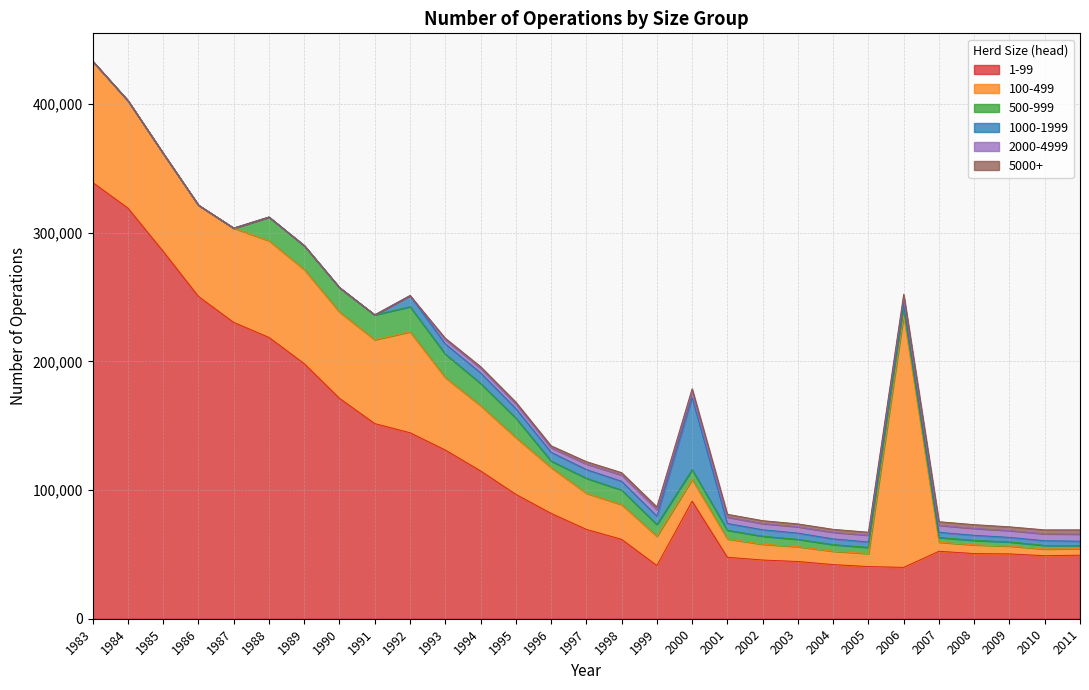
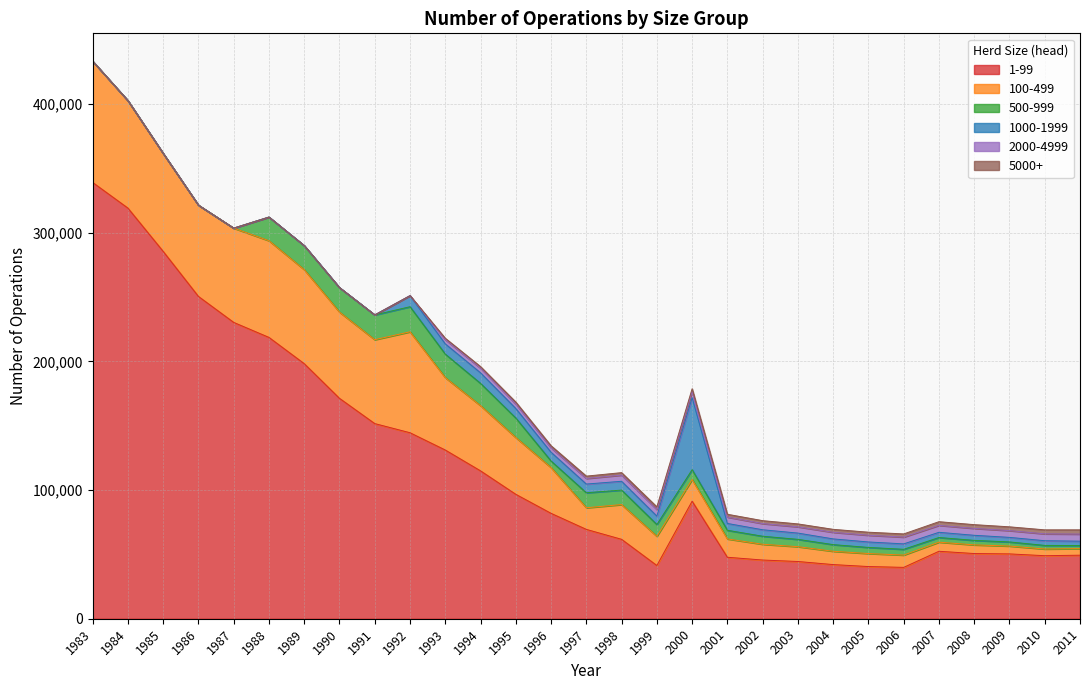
  {
    "1-99": {
      "1983": "339,000",
      "1984": "319,000",
      "1985": "286,000",
      "1986": "251,000",
      "1987": "230,000",
      "1988": "219,000",
      "1989": "198,000",
      "1990": "171,000",
      "1991": "152,000",
      "1992": "145,000",
      "1993": "131,000",
      "1994": "115,000",
      "1995": "97,000",
      "1996": "82,000",
      "1997": "69,000",
      "1998": "62,000",
      "1999": "41,000",
      "2000": "91,000",
      "2001": "48,000",
      "2002": "46,000",
      "2003": "44,000",
      "2004": "42,000",
      "2005": "41,000",
      "2006": "40,000",
      "2007": "52,000",
      "2008": "51,000",
      "2009": "50,000",
      "2010": "49,000",
      "2011": "49,000"
    },
    "100-499": {
      "1988": "75,000",
      "1989": "73,000",
      "1990": "67,000",
      "1991": "65,000",
      "1992": "78,000",
      "1993": "56,000",
      "1994": "51,000",
      "1995": "44,000",
      "1996": "36,000",
-     "1997": "28,000",
+     "1997": "17,000",
      "1998": "27,000",
      "1999": "23,000",
      "2000": "17,000",
      "2001": "14,000",
      "2002": "12,000",
      "2003": "12,000",
      "2004": "10,000",
      "2005": "10,000",
-     "2006": "196,000",
+     "2006": "10,000",
      "2007": "7,000",
      "2008": "7,000",
      "2009": "6,000",
      "2010": "5,000",
      "2011": "5,000"
    },
    "500-999": {
      "1992": "20,000",
      "1993": "18,000",
      "1994": "17,000",
      "1995": "15,000",
      "1996": "5,000",
      "1997": "12,000",
      "1998": "11,000",
      "1999": "9,000",
      "2000": "8,000",
      "2001": "7,000",
      "2002": "6,000",
      "2003": "6,000",
      "2004": "5,000",
      "2005": "5,000",
      "2006": "4,000",
      "2007": "4,000",
      "2008": "3,000",
      "2009": "3,000",
      "2010": "3,000",
      "2011": "2,000"
    },
    "1000-1999": {
      "1993": "8,000",
      "1994": "8,000",
      "1995": "7,000",
      "1996": "7,000",
      "1997": "7,000",
      "1998": "7,000",
      "1999": "7,000",
      "2000": "56,000",
      "2001": "5,000",
      "2002": "5,000",
      "2003": "5,000",
      "2004": "4,000",
      "2005": "4,000",
      "2006": "4,000",
      "2007": "4,000",
      "2008": "4,000",
      "2009": "4,000",
      "2010": "4,000",
      "2011": "3,000"
    },
    "2000-4999": {
      "1999": "5,000",
      "2000": "5,000",
      "2001": "5,000",
      "2002": "5,000",
      "2003": "5,000",
      "2004": "5,000",
      "2005": "5,000",
      "2006": "5,000",
      "2007": "5,000",
      "2008": "5,000",
      "2009": "5,000",
      "2010": "5,000",
      "2011": "6,000"
    },
    "5000+": {
      "1999": "2,000",
      "2000": "2,000",
      "2001": "2,000",
      "2002": "2,000",
      "2003": "2,000",
      "2004": "2,000",
      "2005": "2,000",
      "2006": "2,000",
      "2007": "3,000",
      "2008": "3,000",
      "2009": "3,000",
      "2010": "3,000",
      "2011": "3,000"
    }
  }
